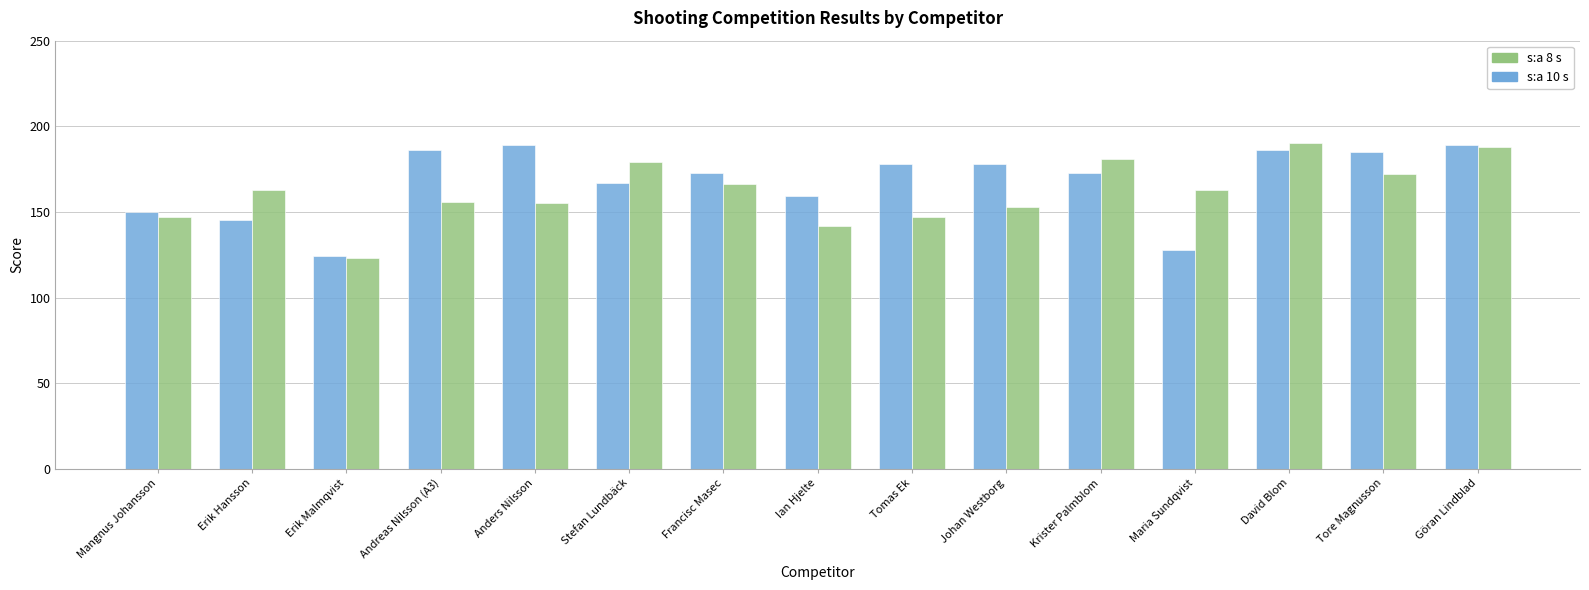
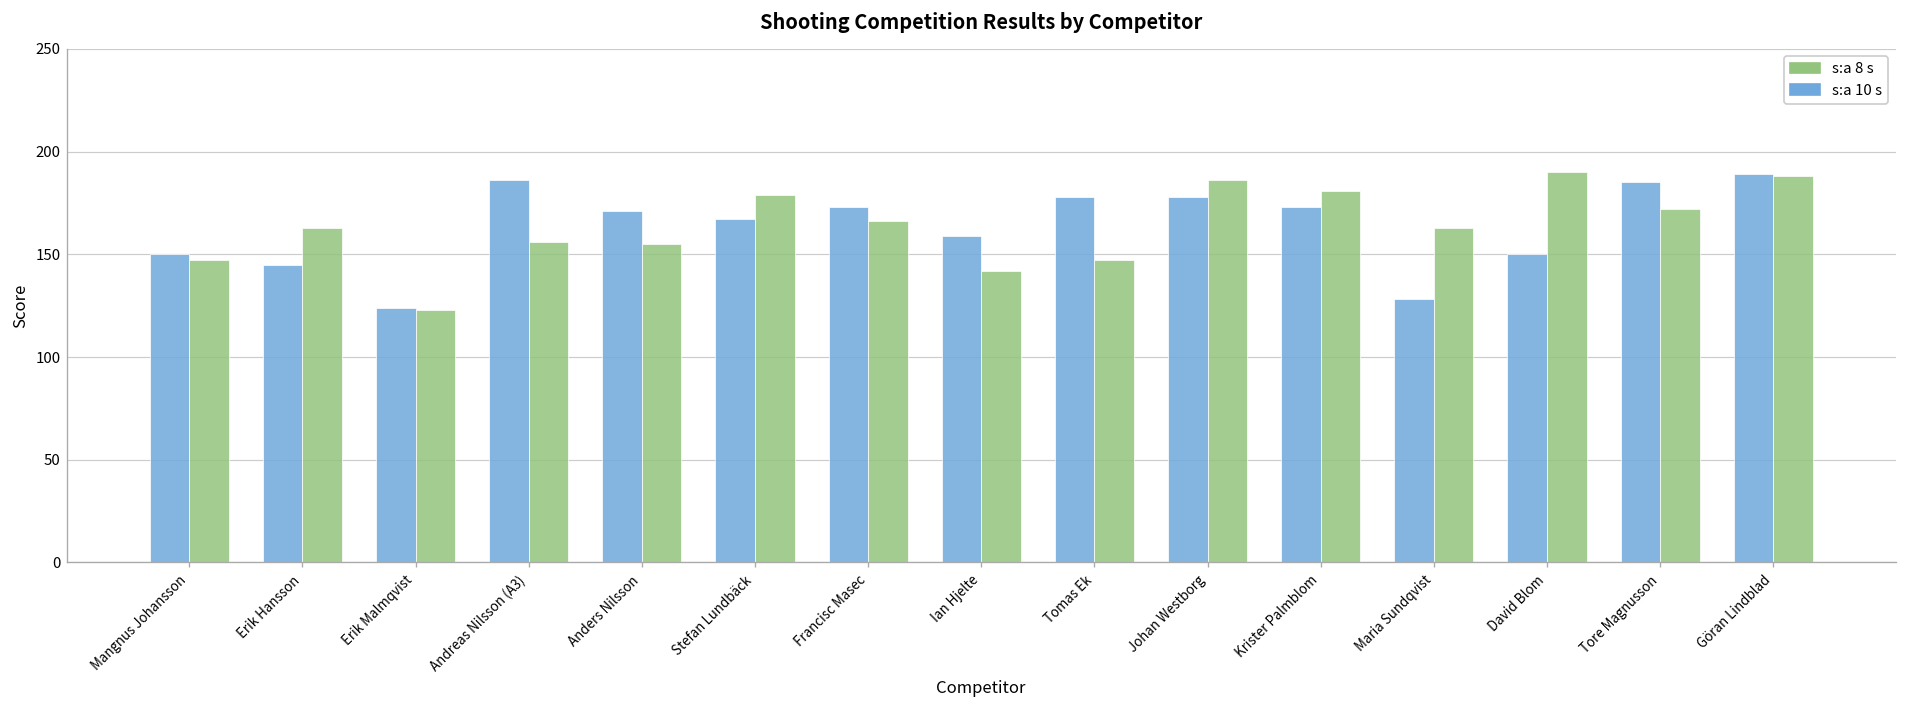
  {
    "s:a 10 s": {
      "Mangnus Johansson": 150,
      "Erik Hansson": 145,
      "Erik Malmqvist": 124,
      "Andreas Nilsson (A3)": 186,
-     "Anders Nilsson": 189,
+     "Anders Nilsson": 171,
      "Stefan Lundbäck": 167,
      "Francisc Masec": 173,
      "Ian Hjelte": 159,
      "Tomas Ek": 178,
      "Johan Westborg": 178,
      "Krister Palmblom": 173,
      "Maria Sundqvist": 128,
-     "David Blom": 186,
+     "David Blom": 150,
      "Tore Magnusson": 185,
      "Göran Lindblad": 189
    },
    "s:a 8 s": {
      "Mangnus Johansson": 147,
      "Erik Hansson": 163,
      "Erik Malmqvist": 123,
      "Andreas Nilsson (A3)": 156,
      "Anders Nilsson": 155,
      "Stefan Lundbäck": 179,
      "Francisc Masec": 166,
      "Ian Hjelte": 142,
      "Tomas Ek": 147,
-     "Johan Westborg": 153,
+     "Johan Westborg": 186,
      "Krister Palmblom": 181,
      "Maria Sundqvist": 163,
      "David Blom": 190,
      "Tore Magnusson": 172,
      "Göran Lindblad": 188
    }
  }
